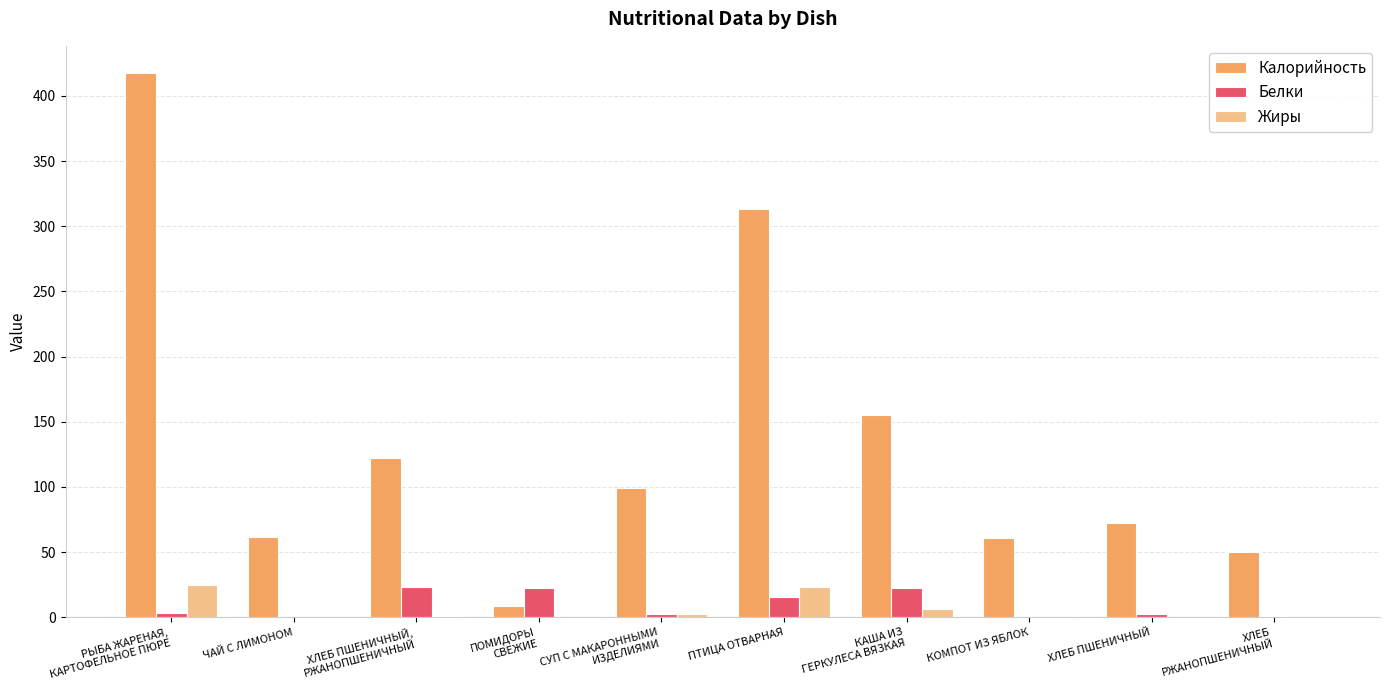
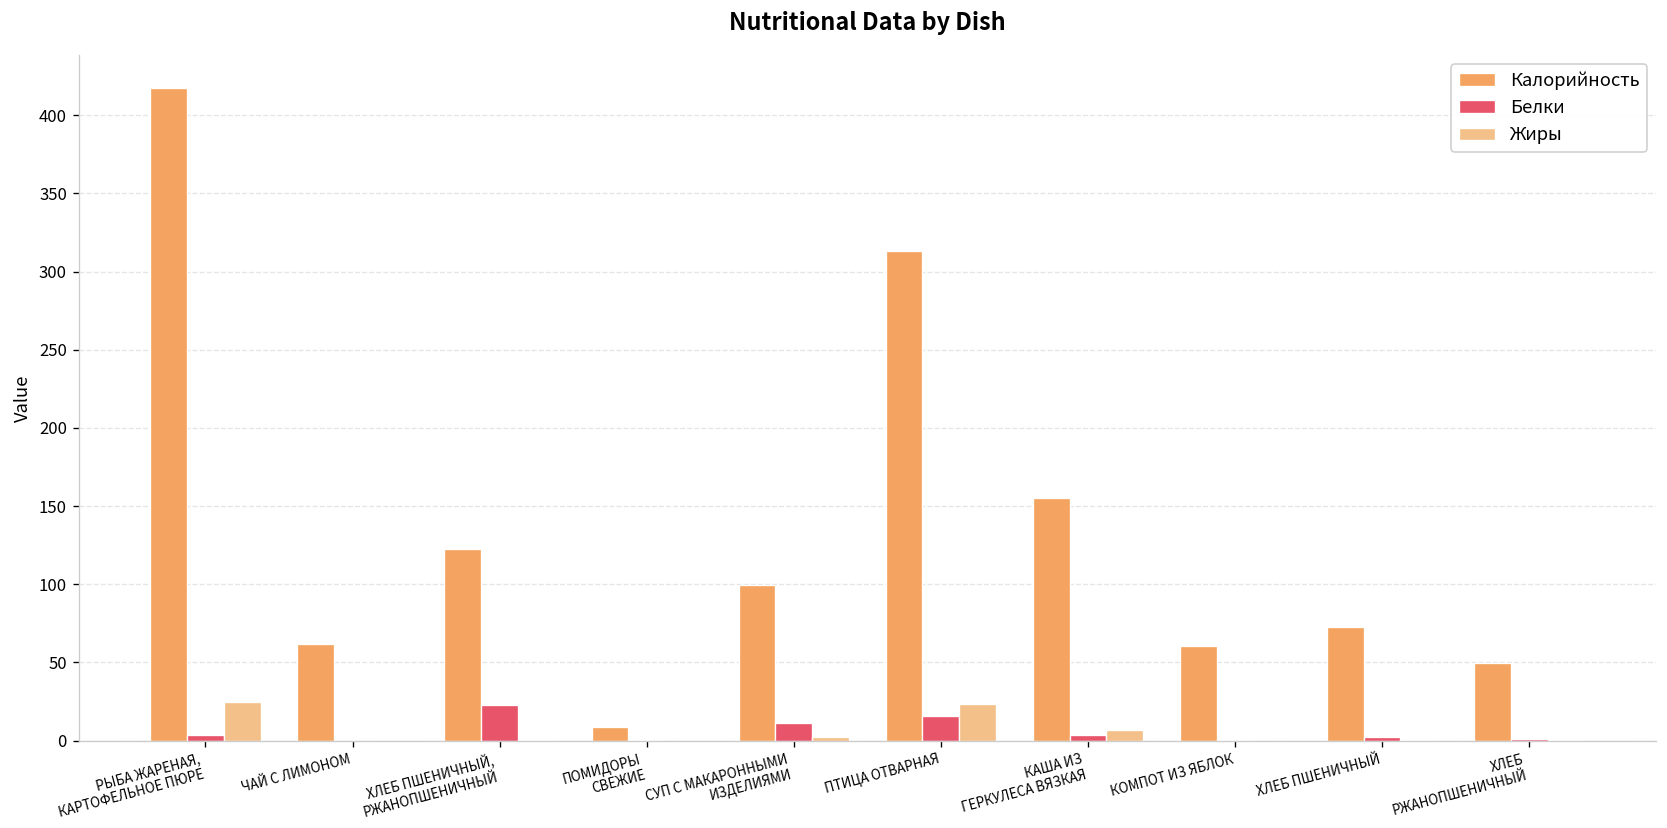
  {
    "Белки": {
      "РЫБА ЖАРЕНАЯ, КАРТОФЕЛЬНОЕ ПЮРЕ": 3,
      "ХЛЕБ ПШЕНИЧНЫЙ, РЖАНОПШЕНИЧНЫЙ": 23,
-     "ПОМИДОРЫ СВЕЖИЕ": 23,
-     "СУП С МАКАРОННЫМИ ИЗДЕЛИЯМИ": 2,
+     "ПОМИДОРЫ СВЕЖИЕ": 0,
+     "СУП С МАКАРОННЫМИ ИЗДЕЛИЯМИ": 11,
      "ПТИЦА ОТВАРНАЯ": 16,
-     "КАША ИЗ ГЕРКУЛЕСА ВЯЗКАЯ": 23,
+     "КАША ИЗ ГЕРКУЛЕСА ВЯЗКАЯ": 4,
      "ХЛЕБ ПШЕНИЧНЫЙ": 2
    }
  }
